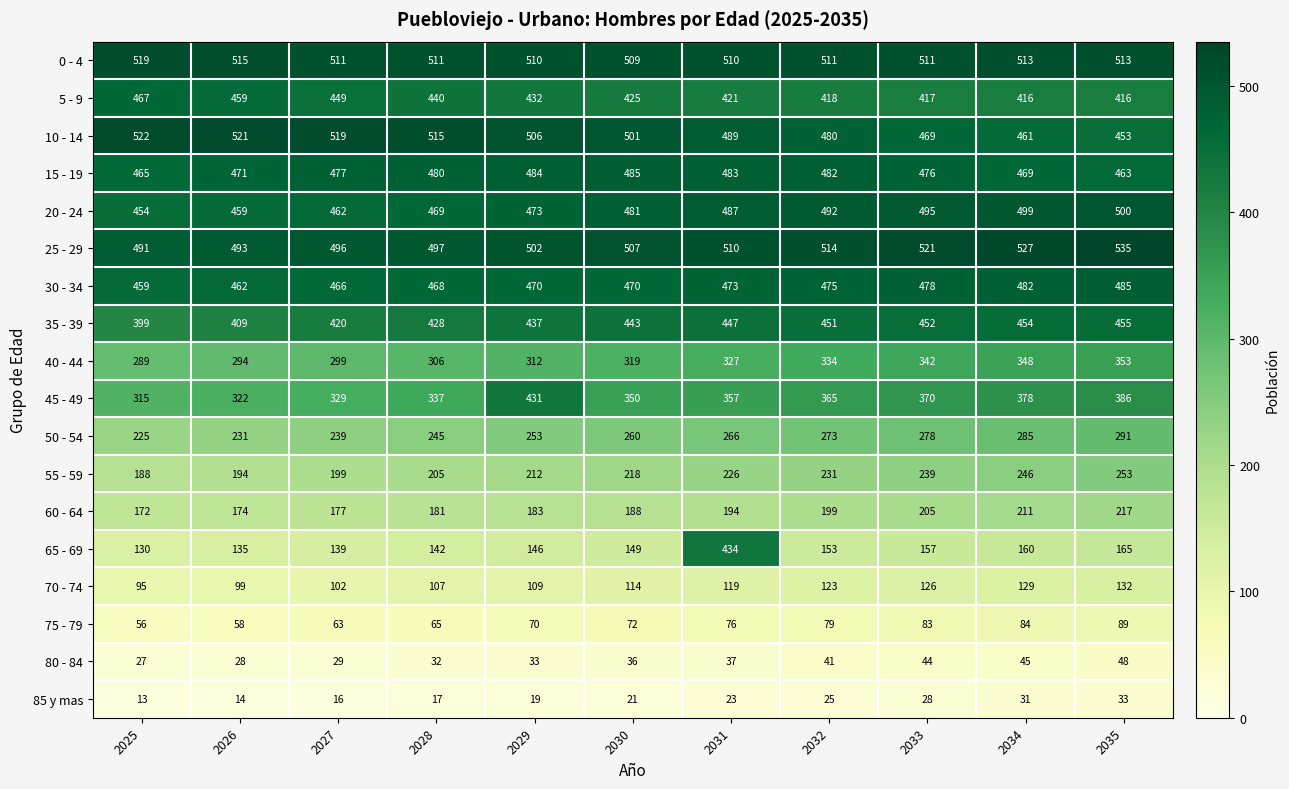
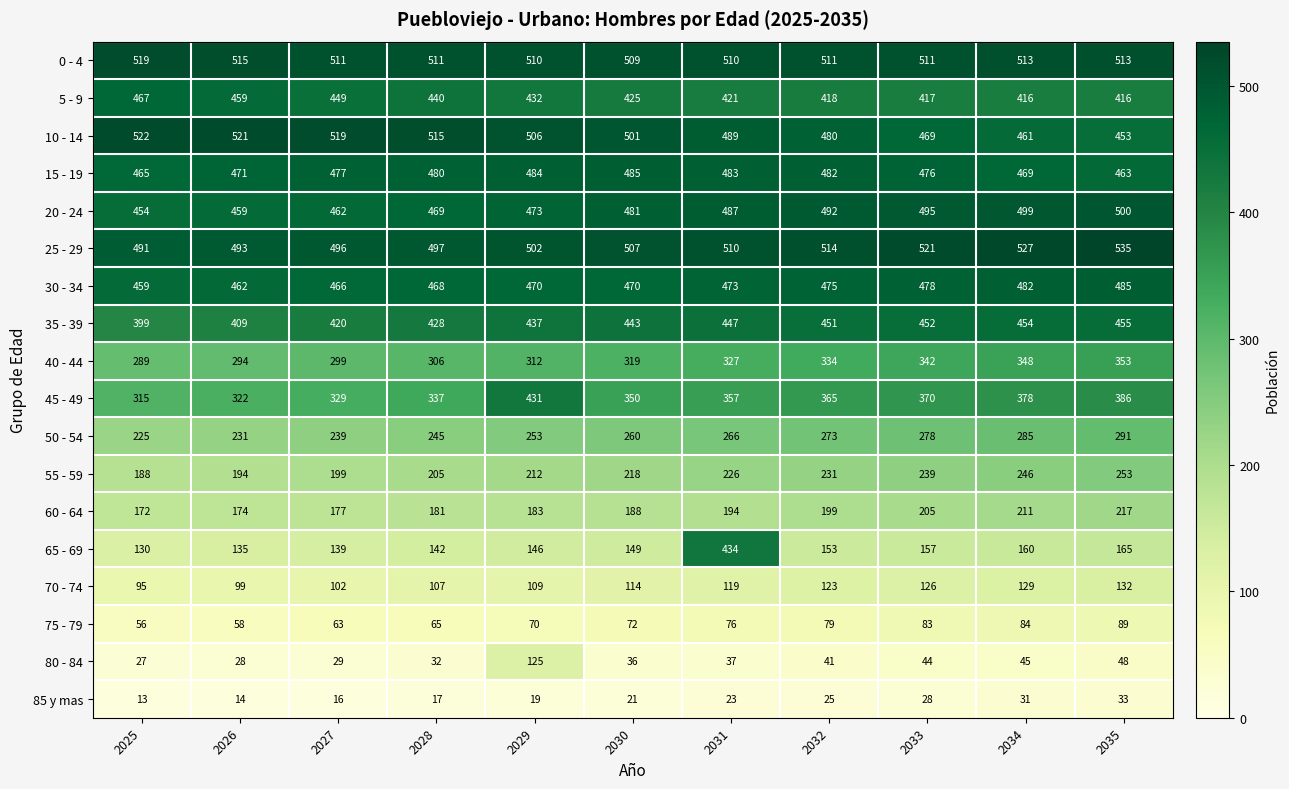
  {
    "0 - 4": {
      "2025": 519,
      "2026": 515,
      "2027": 511,
      "2028": 511,
      "2029": 510,
      "2030": 509,
      "2031": 510,
      "2032": 511,
      "2033": 511,
      "2034": 513,
      "2035": 513
    },
    "5 - 9": {
      "2025": 467,
      "2026": 459,
      "2027": 449,
      "2028": 440,
      "2029": 432,
      "2030": 425,
      "2031": 421,
      "2032": 418,
      "2033": 417,
      "2034": 416,
      "2035": 416
    },
    "10 - 14": {
      "2025": 522,
      "2026": 521,
      "2027": 519,
      "2028": 515,
      "2029": 506,
      "2030": 501,
      "2031": 489,
      "2032": 480,
      "2033": 469,
      "2034": 461,
      "2035": 453
    },
    "15 - 19": {
      "2025": 465,
      "2026": 471,
      "2027": 477,
      "2028": 480,
      "2029": 484,
      "2030": 485,
      "2031": 483,
      "2032": 482,
      "2033": 476,
      "2034": 469,
      "2035": 463
    },
    "20 - 24": {
      "2025": 454,
      "2026": 459,
      "2027": 462,
      "2028": 469,
      "2029": 473,
      "2030": 481,
      "2031": 487,
      "2032": 492,
      "2033": 495,
      "2034": 499,
      "2035": 500
    },
    "25 - 29": {
      "2025": 491,
      "2026": 493,
      "2027": 496,
      "2028": 497,
      "2029": 502,
      "2030": 507,
      "2031": 510,
      "2032": 514,
      "2033": 521,
      "2034": 527,
      "2035": 535
    },
    "30 - 34": {
      "2025": 459,
      "2026": 462,
      "2027": 466,
      "2028": 468,
      "2029": 470,
      "2030": 470,
      "2031": 473,
      "2032": 475,
      "2033": 478,
      "2034": 482,
      "2035": 485
    },
    "35 - 39": {
      "2025": 399,
      "2026": 409,
      "2027": 420,
      "2028": 428,
      "2029": 437,
      "2030": 443,
      "2031": 447,
      "2032": 451,
      "2033": 452,
      "2034": 454,
      "2035": 455
    },
    "40 - 44": {
      "2025": 289,
      "2026": 294,
      "2027": 299,
      "2028": 306,
      "2029": 312,
      "2030": 319,
      "2031": 327,
      "2032": 334,
      "2033": 342,
      "2034": 348,
      "2035": 353
    },
    "45 - 49": {
      "2025": 315,
      "2026": 322,
      "2027": 329,
      "2028": 337,
      "2029": 431,
      "2030": 350,
      "2031": 357,
      "2032": 365,
      "2033": 370,
      "2034": 378,
      "2035": 386
    },
    "50 - 54": {
      "2025": 225,
      "2026": 231,
      "2027": 239,
      "2028": 245,
      "2029": 253,
      "2030": 260,
      "2031": 266,
      "2032": 273,
      "2033": 278,
      "2034": 285,
      "2035": 291
    },
    "55 - 59": {
      "2025": 188,
      "2026": 194,
      "2027": 199,
      "2028": 205,
      "2029": 212,
      "2030": 218,
      "2031": 226,
      "2032": 231,
      "2033": 239,
      "2034": 246,
      "2035": 253
    },
    "60 - 64": {
      "2025": 172,
      "2026": 174,
      "2027": 177,
      "2028": 181,
      "2029": 183,
      "2030": 188,
      "2031": 194,
      "2032": 199,
      "2033": 205,
      "2034": 211,
      "2035": 217
    },
    "65 - 69": {
      "2025": 130,
      "2026": 135,
      "2027": 139,
      "2028": 142,
      "2029": 146,
      "2030": 149,
      "2031": 434,
      "2032": 153,
      "2033": 157,
      "2034": 160,
      "2035": 165
    },
    "70 - 74": {
      "2025": 95,
      "2026": 99,
      "2027": 102,
      "2028": 107,
      "2029": 109,
      "2030": 114,
      "2031": 119,
      "2032": 123,
      "2033": 126,
      "2034": 129,
      "2035": 132
    },
    "75 - 79": {
      "2025": 56,
      "2026": 58,
      "2027": 63,
      "2028": 65,
      "2029": 70,
      "2030": 72,
      "2031": 76,
      "2032": 79,
      "2033": 83,
      "2034": 84,
      "2035": 89
    },
    "80 - 84": {
      "2025": 27,
      "2026": 28,
      "2027": 29,
      "2028": 32,
-     "2029": 33,
+     "2029": 125,
      "2030": 36,
      "2031": 37,
      "2032": 41,
      "2033": 44,
      "2034": 45,
      "2035": 48
    },
    "85 y mas": {
      "2025": 13,
      "2026": 14,
      "2027": 16,
      "2028": 17,
      "2029": 19,
      "2030": 21,
      "2031": 23,
      "2032": 25,
      "2033": 28,
      "2034": 31,
      "2035": 33
    }
  }
